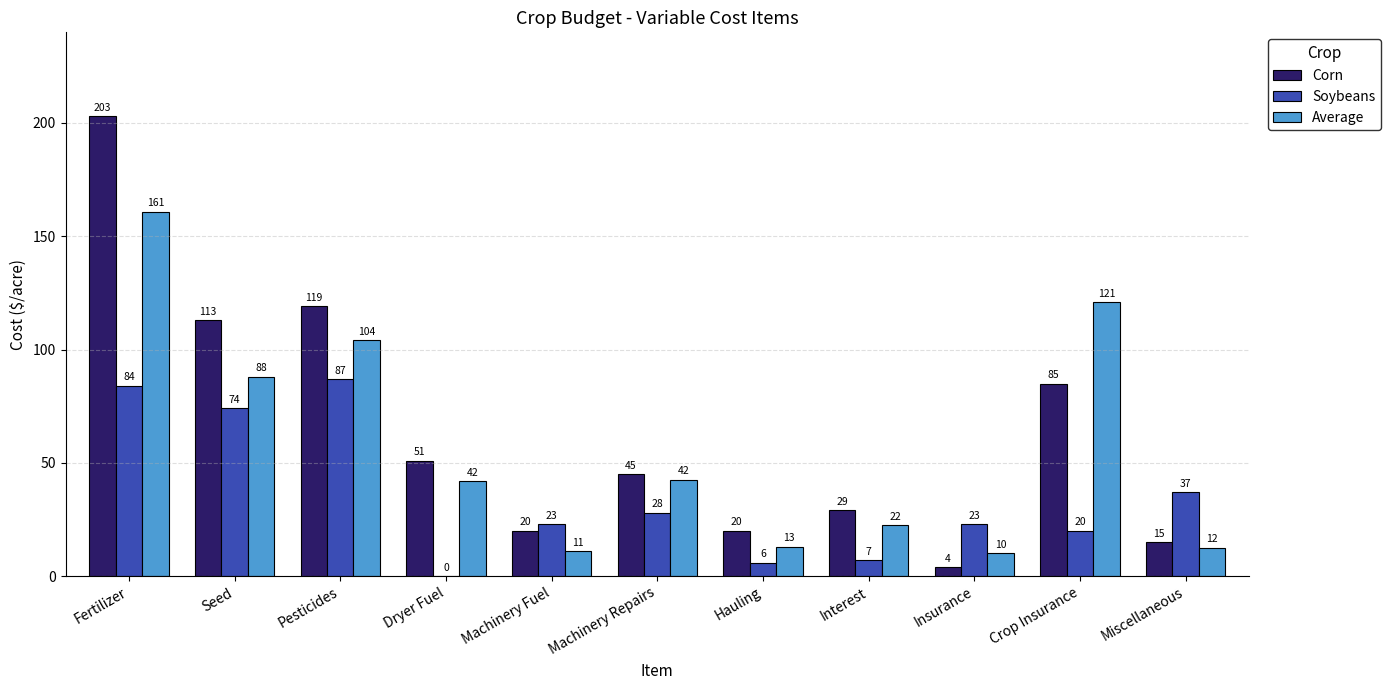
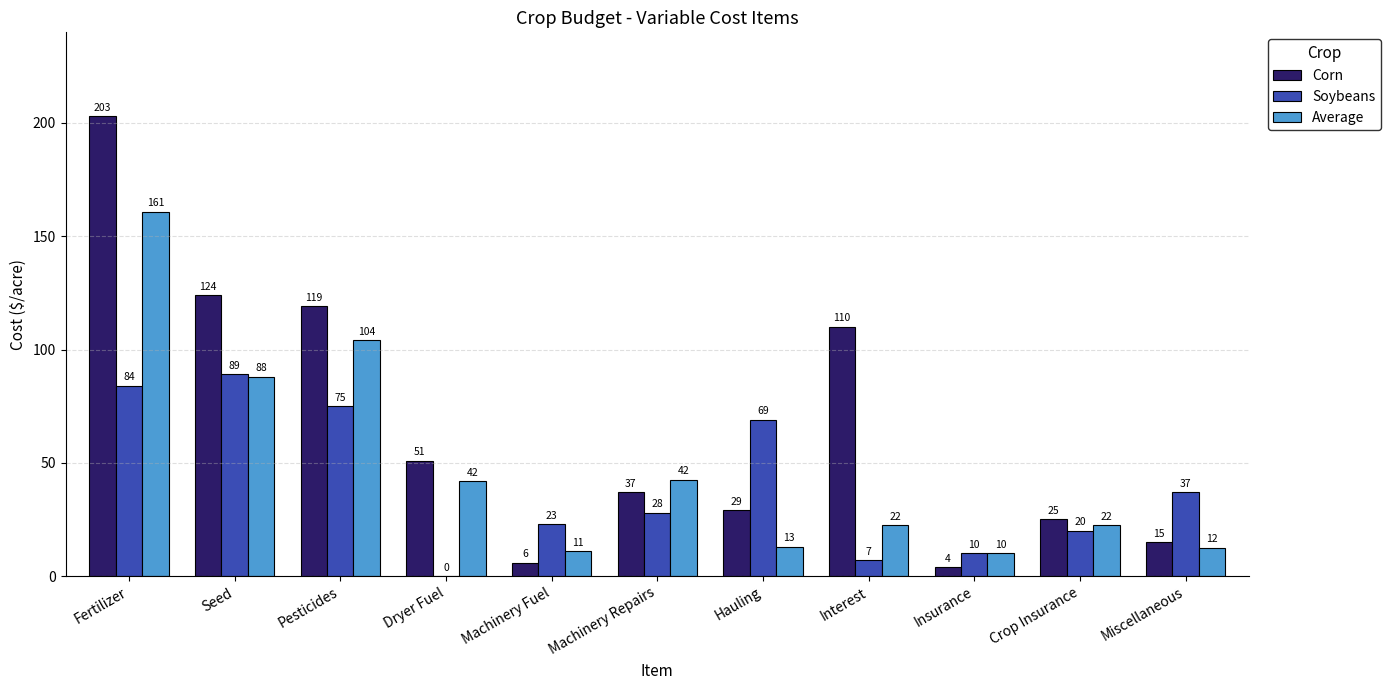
  {
    "Corn": {
      "Fertilizer": 203,
-     "Seed": 113,
+     "Seed": 124,
      "Pesticides": 119,
      "Dryer Fuel": 51,
-     "Machinery Fuel": 20,
-     "Machinery Repairs": 45,
-     "Hauling": 20,
-     "Interest": 29,
+     "Machinery Fuel": 6,
+     "Machinery Repairs": 37,
+     "Hauling": 29,
+     "Interest": 110,
      "Insurance": 4,
-     "Crop Insurance": 85,
+     "Crop Insurance": 25,
      "Miscellaneous": 15
    },
    "Soybeans": {
      "Fertilizer": 84,
-     "Seed": 74,
-     "Pesticides": 87,
+     "Seed": 89,
+     "Pesticides": 75,
      "Dryer Fuel": 0,
      "Machinery Fuel": 23,
      "Machinery Repairs": 28,
-     "Hauling": 6,
+     "Hauling": 69,
      "Interest": 7,
-     "Insurance": 23,
+     "Insurance": 10,
      "Crop Insurance": 20,
      "Miscellaneous": 37
    },
    "Average": {
      "Fertilizer": 161,
      "Seed": 88,
      "Pesticides": 104,
      "Dryer Fuel": 42,
      "Machinery Fuel": 11,
      "Machinery Repairs": 42,
      "Hauling": 13,
      "Interest": 22,
      "Insurance": 10,
-     "Crop Insurance": 121,
+     "Crop Insurance": 22,
      "Miscellaneous": 12
    }
  }
